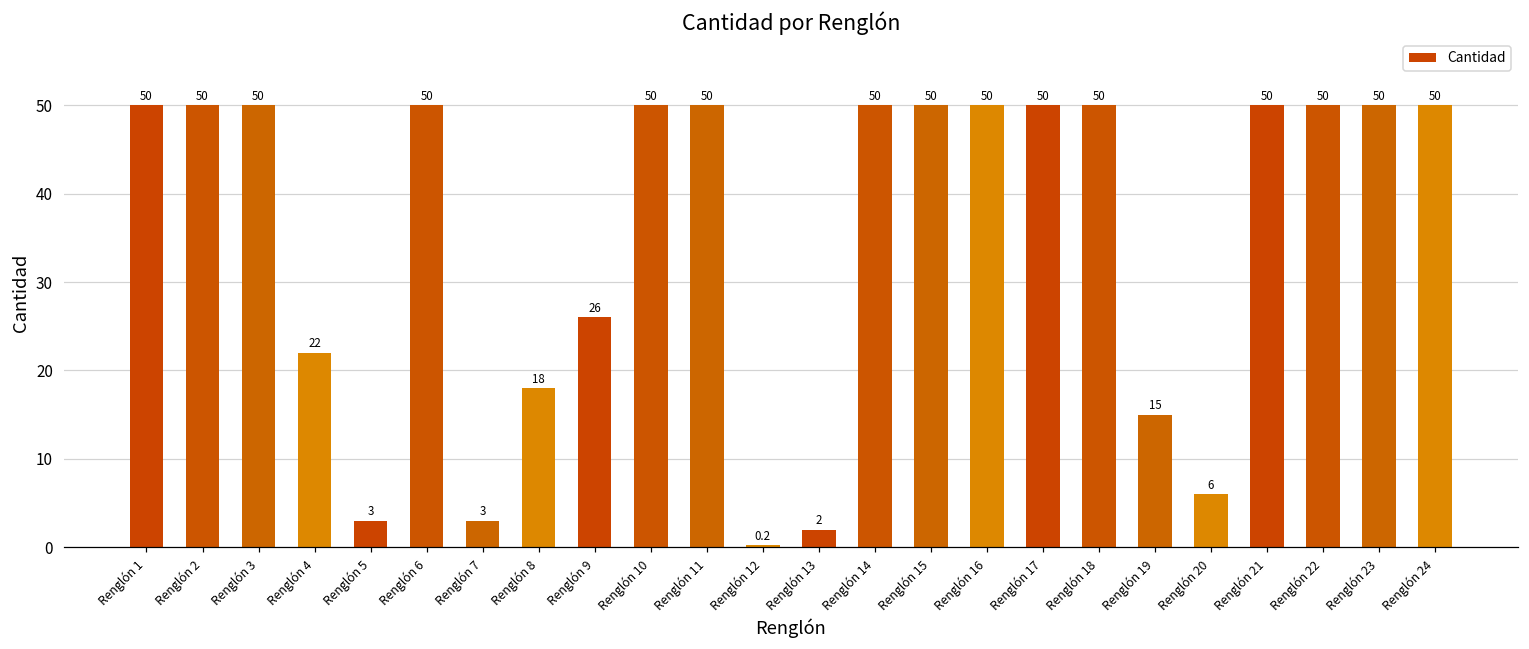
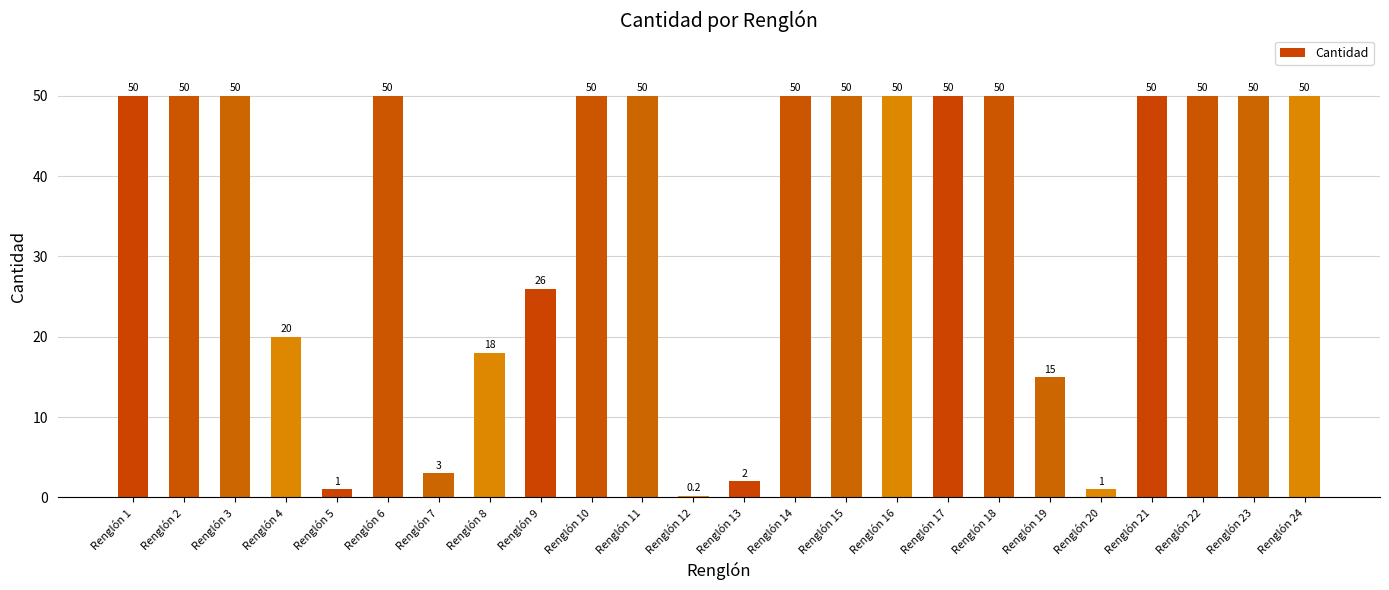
  {
    "Renglón 1": 50,
    "Renglón 2": 50,
    "Renglón 3": 50,
-   "Renglón 4": 22,
-   "Renglón 5": 3,
+   "Renglón 4": 20,
+   "Renglón 5": 1,
    "Renglón 6": 50,
    "Renglón 7": 3,
    "Renglón 8": 18,
    "Renglón 9": 26,
    "Renglón 10": 50,
    "Renglón 11": 50,
    "Renglón 12": 0.2,
    "Renglón 13": 2,
    "Renglón 14": 50,
    "Renglón 15": 50,
    "Renglón 16": 50,
    "Renglón 17": 50,
    "Renglón 18": 50,
    "Renglón 19": 15,
-   "Renglón 20": 6,
+   "Renglón 20": 1,
    "Renglón 21": 50,
    "Renglón 22": 50,
    "Renglón 23": 50,
    "Renglón 24": 50
  }
